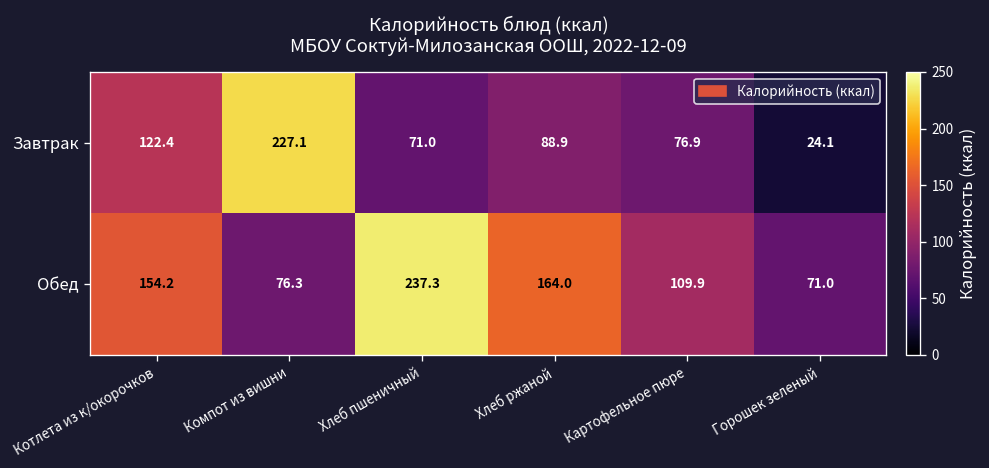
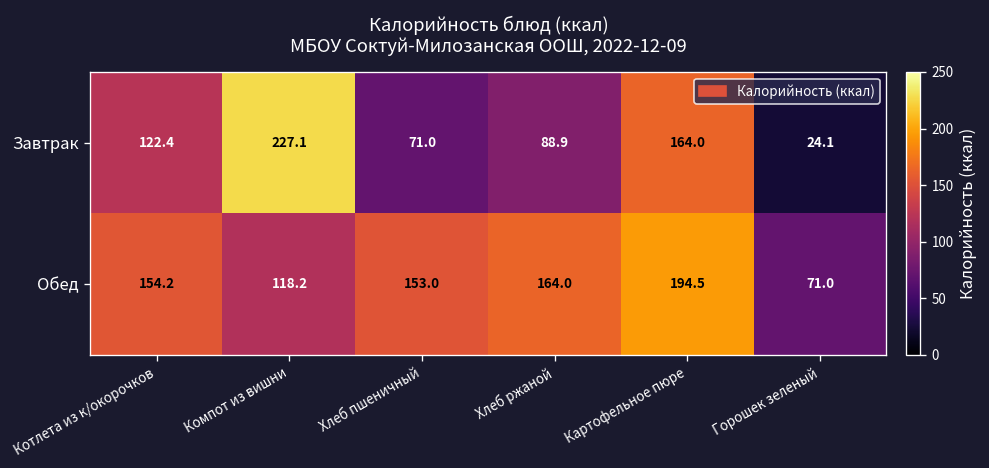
  {
    "Завтрак": {
      "Котлета из к/окорочков": 122.4,
      "Компот из вишни": 227.1,
      "Хлеб пшеничный": 71.0,
      "Хлеб ржаной": 88.9,
-     "Картофельное пюре": 76.9,
+     "Картофельное пюре": 164.0,
      "Горошек зеленый": 24.1
    },
    "Обед": {
      "Котлета из к/окорочков": 154.2,
-     "Компот из вишни": 76.3,
-     "Хлеб пшеничный": 237.3,
+     "Компот из вишни": 118.2,
+     "Хлеб пшеничный": 153.0,
      "Хлеб ржаной": 164.0,
-     "Картофельное пюре": 109.9,
+     "Картофельное пюре": 194.5,
      "Горошек зеленый": 71.0
    }
  }
